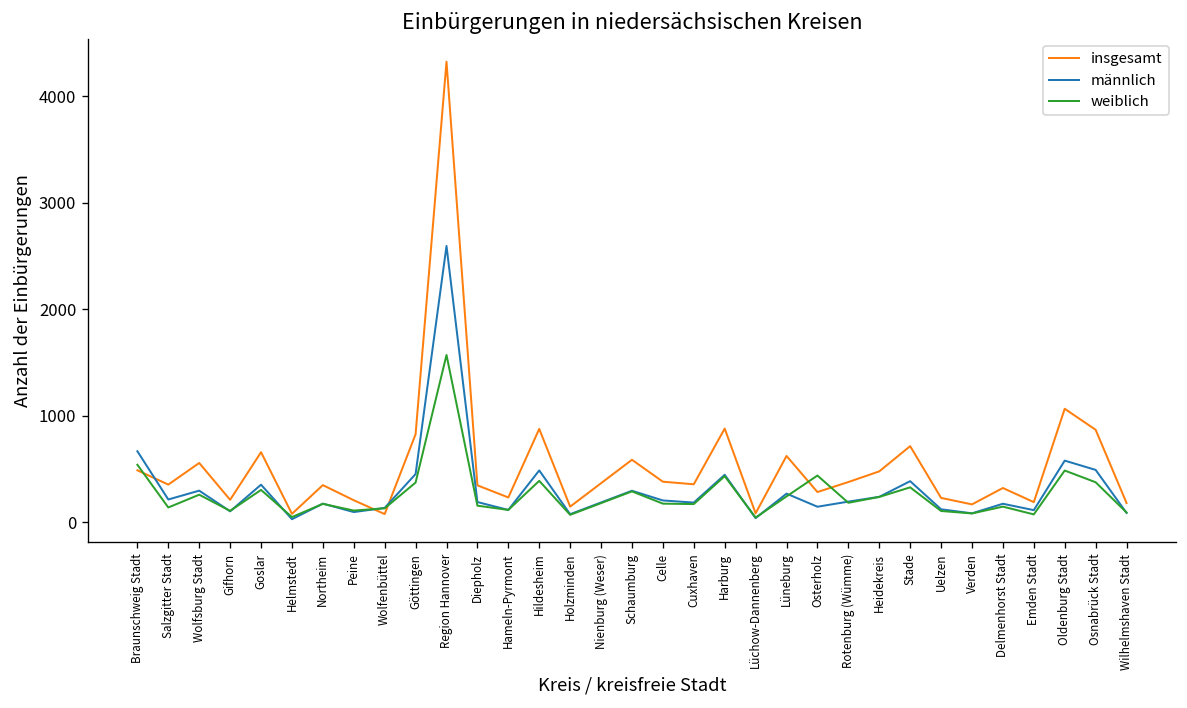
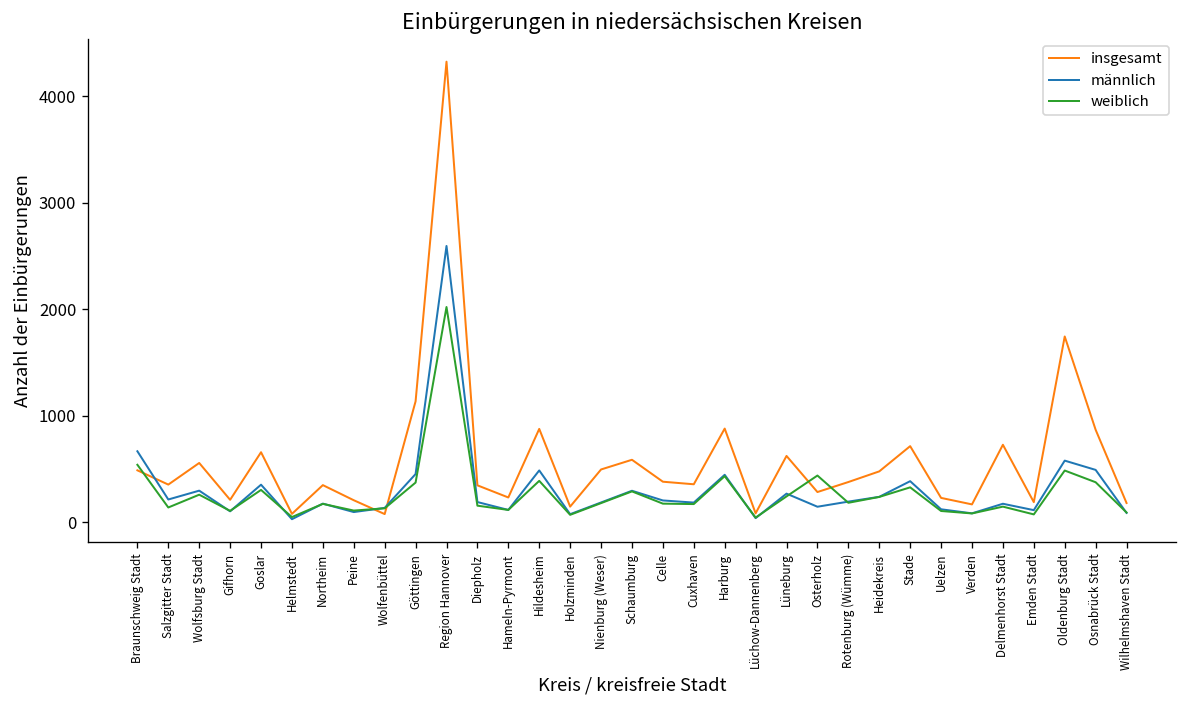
  {
    "insgesamt": {
      "Braunschweig Stadt": 500,
      "Salzgitter Stadt": 400,
      "Wolfsburg Stadt": 600,
      "Gifhorn": 200,
      "Goslar": 700,
      "Helmstedt": 100,
      "Northeim": 400,
      "Peine": 200,
      "Wolfenbüttel": 100,
-     "Göttingen": 800,
+     "Göttingen": 1100,
      "Region Hannover": 4300,
      "Diepholz": 300,
      "Hameln-Pyrmont": 200,
      "Hildesheim": 900,
      "Holzminden": 100,
-     "Nienburg (Weser)": 400,
+     "Nienburg (Weser)": 500,
      "Schaumburg": 600,
      "Celle": 400,
      "Cuxhaven": 400,
      "Harburg": 900,
      "Lüchow-Dannenberg": 100,
      "Lüneburg": 600,
      "Osterholz": 300,
      "Rotenburg (Wümme)": 400,
      "Heidekreis": 500,
      "Stade": 700,
      "Uelzen": 200,
      "Verden": 200,
-     "Delmenhorst Stadt": 300,
+     "Delmenhorst Stadt": 700,
      "Emden Stadt": 200,
-     "Oldenburg Stadt": 1100,
+     "Oldenburg Stadt": 1700,
      "Osnabrück Stadt": 900,
      "Wilhelmshaven Stadt": 200
    },
    "männlich": {
      "Braunschweig Stadt": 700,
      "Salzgitter Stadt": 200,
      "Wolfsburg Stadt": 300,
      "Goslar": 400,
      "Göttingen": 500,
      "Region Hannover": 2600,
      "Diepholz": 200,
      "Hildesheim": 500,
      "Celle": 200,
      "Osterholz": 100,
      "Stade": 400,
      "Emden Stadt": 100,
      "Oldenburg Stadt": 600,
      "Osnabrück Stadt": 500
    },
    "weiblich": {
      "Braunschweig Stadt": 500,
      "Salzgitter Stadt": 100,
      "Wolfsburg Stadt": 300,
      "Goslar": 300,
      "Göttingen": 400,
-     "Region Hannover": 1600,
+     "Region Hannover": 2000,
      "Diepholz": 200,
      "Hildesheim": 400,
      "Celle": 200,
      "Osterholz": 400,
      "Stade": 300,
      "Emden Stadt": 100,
      "Oldenburg Stadt": 500,
      "Osnabrück Stadt": 400
    }
  }
